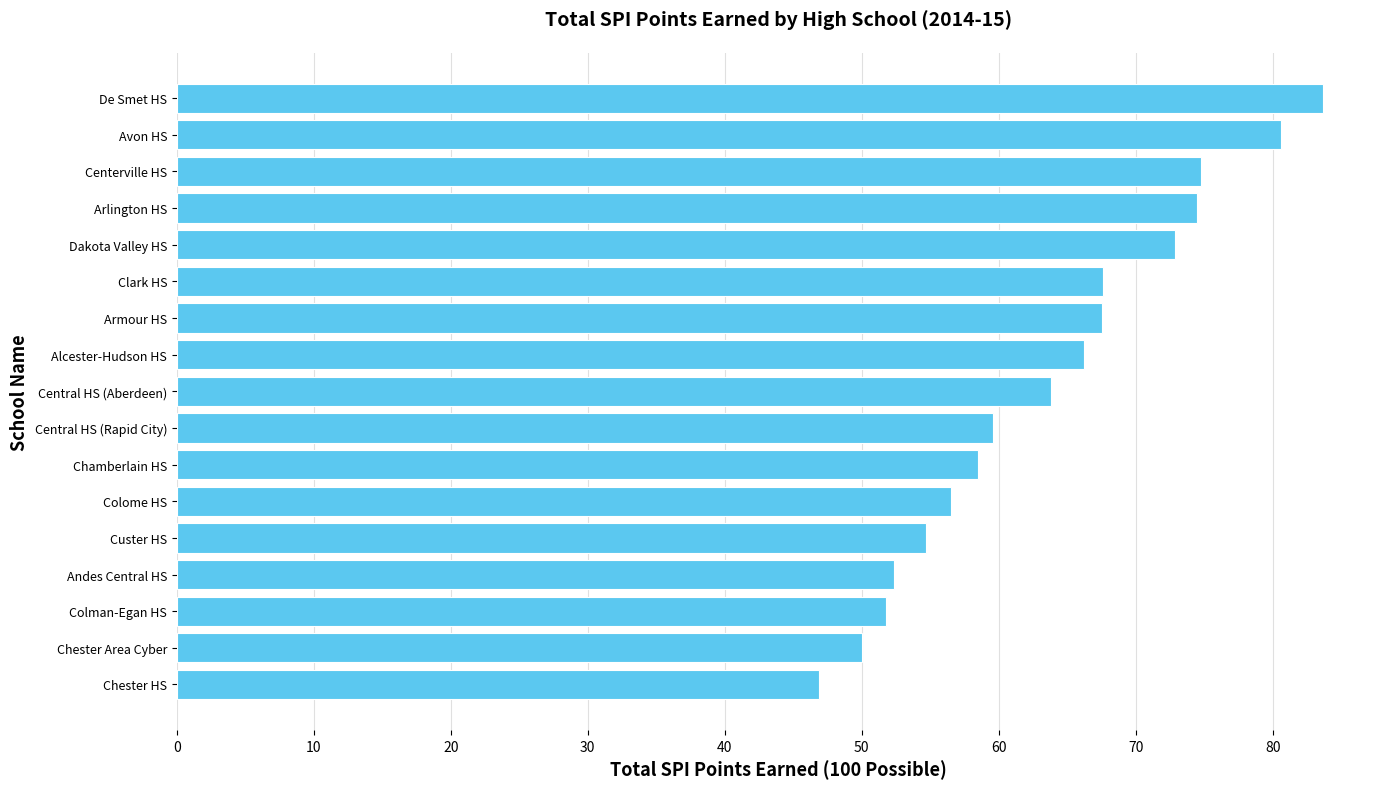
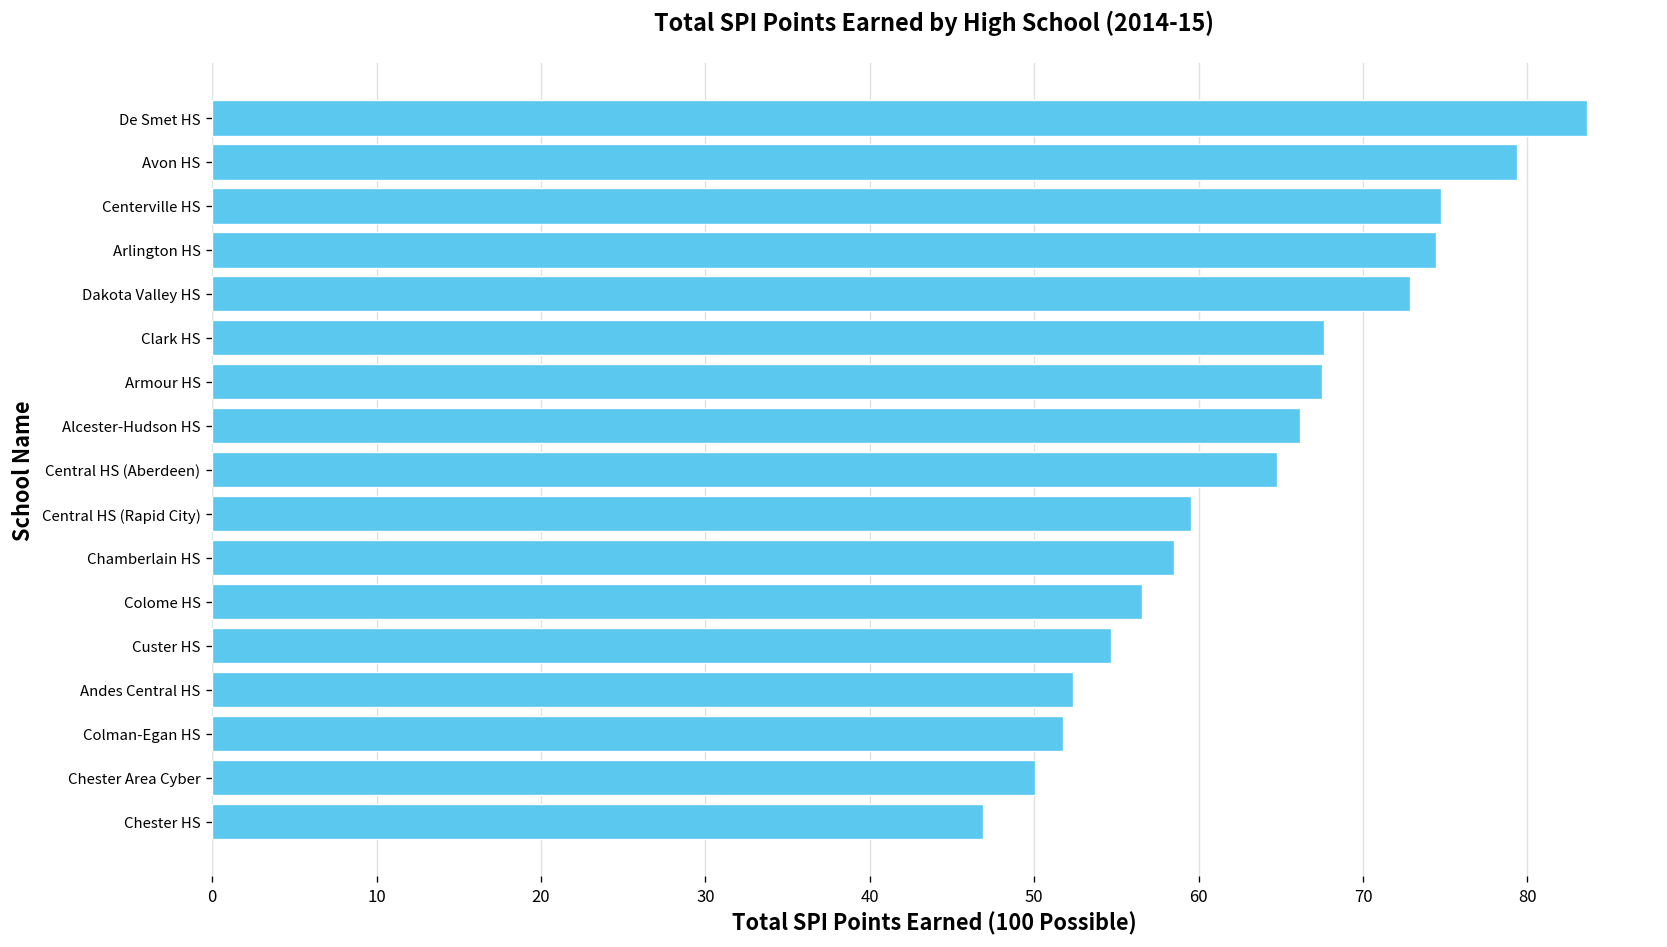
  {
    "De Smet HS": 83.6,
-   "Avon HS": 80.6,
+   "Avon HS": 79.3,
    "Centerville HS": 74.8,
    "Arlington HS": 74.4,
    "Dakota Valley HS": 72.8,
    "Clark HS": 67.6,
    "Armour HS": 67.5,
    "Alcester-Hudson HS": 66.2,
-   "Central HS (Aberdeen)": 63.8,
+   "Central HS (Aberdeen)": 64.8,
    "Central HS (Rapid City)": 59.6,
    "Chamberlain HS": 58.5,
    "Colome HS": 56.5,
    "Custer HS": 54.7,
    "Andes Central HS": 52.3,
    "Colman-Egan HS": 51.8,
    "Chester Area Cyber": 50.0,
    "Chester HS": 46.9
  }
